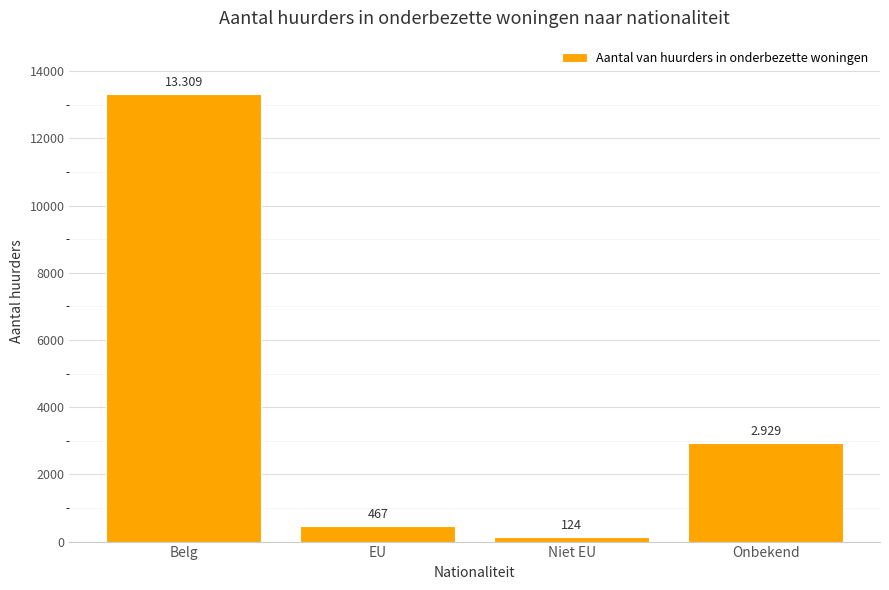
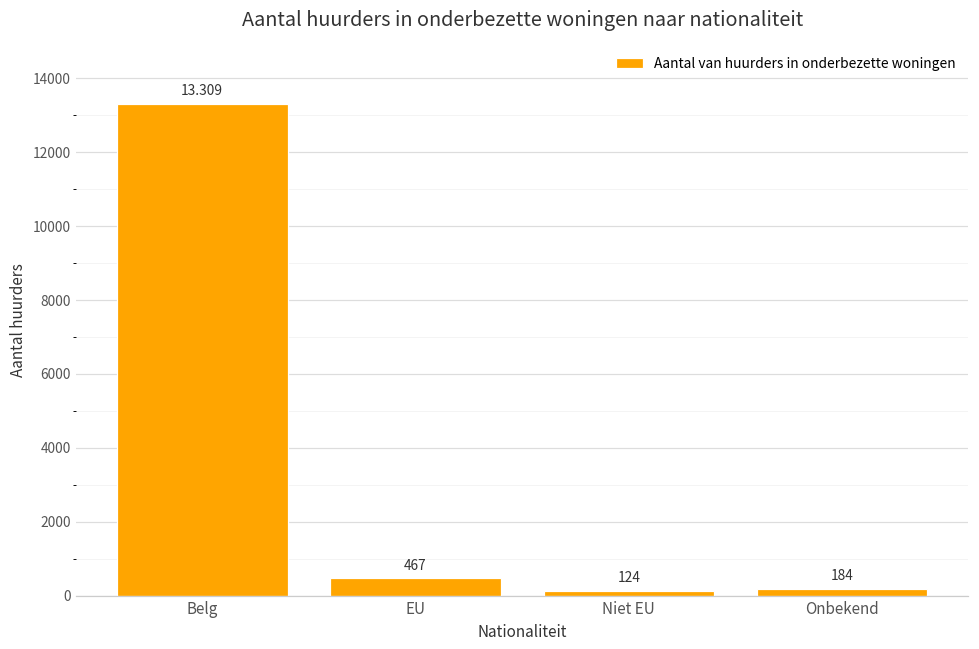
  {
    "EU": 467,
    "Niet EU": 124,
-   "Onbekend": 2.929
+   "Onbekend": 184
  }
